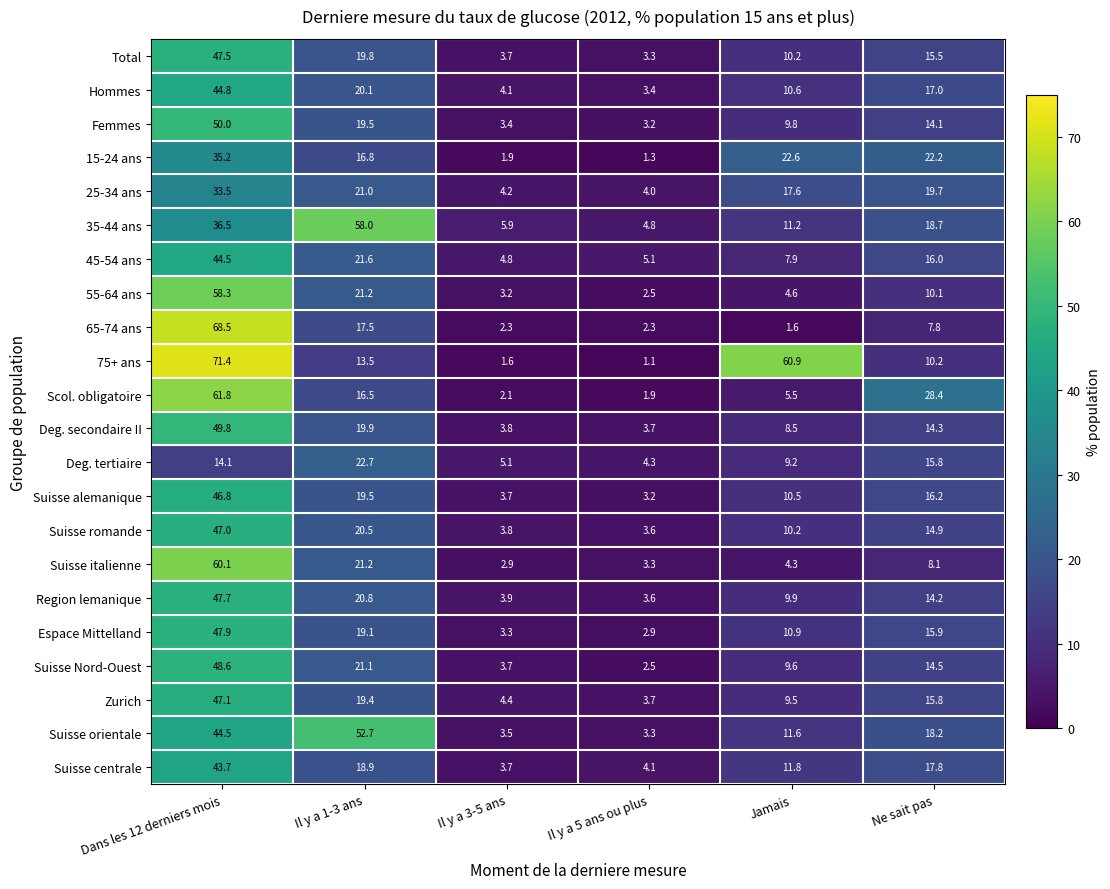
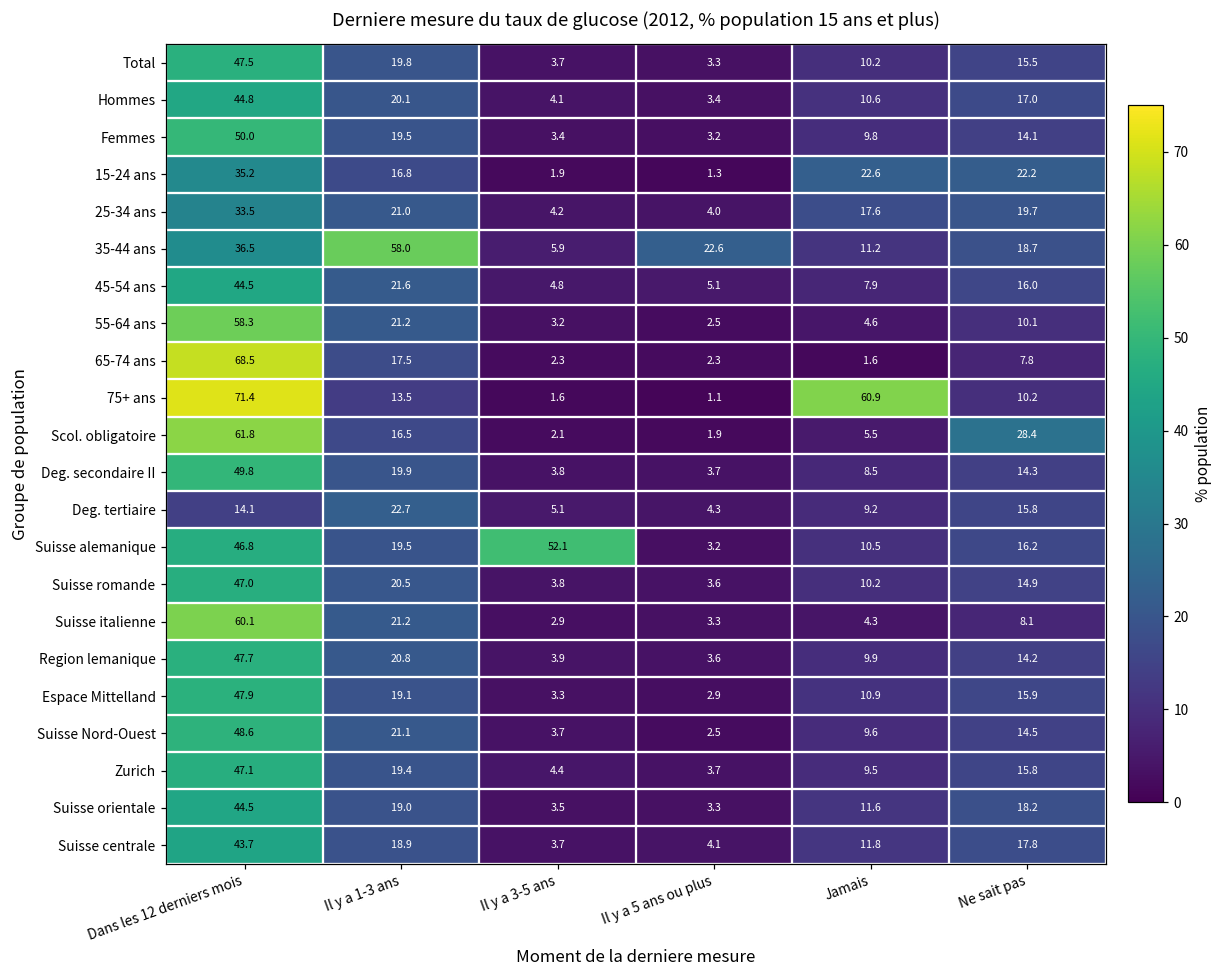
  {
    "Total": {
      "Dans les 12 derniers mois": 47.5,
      "Il y a 1-3 ans": 19.8,
      "Il y a 3-5 ans": 3.7,
      "Il y a 5 ans ou plus": 3.3,
      "Jamais": 10.2,
      "Ne sait pas": 15.5
    },
    "Hommes": {
      "Dans les 12 derniers mois": 44.8,
      "Il y a 1-3 ans": 20.1,
      "Il y a 3-5 ans": 4.1,
      "Il y a 5 ans ou plus": 3.4,
      "Jamais": 10.6,
      "Ne sait pas": 17.0
    },
    "Femmes": {
      "Dans les 12 derniers mois": 50.0,
      "Il y a 1-3 ans": 19.5,
      "Il y a 3-5 ans": 3.4,
      "Il y a 5 ans ou plus": 3.2,
      "Jamais": 9.8,
      "Ne sait pas": 14.1
    },
    "15-24 ans": {
      "Dans les 12 derniers mois": 35.2,
      "Il y a 1-3 ans": 16.8,
      "Il y a 3-5 ans": 1.9,
      "Il y a 5 ans ou plus": 1.3,
      "Jamais": 22.6,
      "Ne sait pas": 22.2
    },
    "25-34 ans": {
      "Dans les 12 derniers mois": 33.5,
      "Il y a 1-3 ans": 21.0,
      "Il y a 3-5 ans": 4.2,
      "Il y a 5 ans ou plus": 4.0,
      "Jamais": 17.6,
      "Ne sait pas": 19.7
    },
    "35-44 ans": {
      "Dans les 12 derniers mois": 36.5,
      "Il y a 1-3 ans": 58.0,
      "Il y a 3-5 ans": 5.9,
-     "Il y a 5 ans ou plus": 4.8,
+     "Il y a 5 ans ou plus": 22.6,
      "Jamais": 11.2,
      "Ne sait pas": 18.7
    },
    "45-54 ans": {
      "Dans les 12 derniers mois": 44.5,
      "Il y a 1-3 ans": 21.6,
      "Il y a 3-5 ans": 4.8,
      "Il y a 5 ans ou plus": 5.1,
      "Jamais": 7.9,
      "Ne sait pas": 16.0
    },
    "55-64 ans": {
      "Dans les 12 derniers mois": 58.3,
      "Il y a 1-3 ans": 21.2,
      "Il y a 3-5 ans": 3.2,
      "Il y a 5 ans ou plus": 2.5,
      "Jamais": 4.6,
      "Ne sait pas": 10.1
    },
    "65-74 ans": {
      "Dans les 12 derniers mois": 68.5,
      "Il y a 1-3 ans": 17.5,
      "Il y a 3-5 ans": 2.3,
      "Il y a 5 ans ou plus": 2.3,
      "Jamais": 1.6,
      "Ne sait pas": 7.8
    },
    "75+ ans": {
      "Dans les 12 derniers mois": 71.4,
      "Il y a 1-3 ans": 13.5,
      "Il y a 3-5 ans": 1.6,
      "Il y a 5 ans ou plus": 1.1,
      "Jamais": 60.9,
      "Ne sait pas": 10.2
    },
    "Scol. obligatoire": {
      "Dans les 12 derniers mois": 61.8,
      "Il y a 1-3 ans": 16.5,
      "Il y a 3-5 ans": 2.1,
      "Il y a 5 ans ou plus": 1.9,
      "Jamais": 5.5,
      "Ne sait pas": 28.4
    },
    "Deg. secondaire II": {
      "Dans les 12 derniers mois": 49.8,
      "Il y a 1-3 ans": 19.9,
      "Il y a 3-5 ans": 3.8,
      "Il y a 5 ans ou plus": 3.7,
      "Jamais": 8.5,
      "Ne sait pas": 14.3
    },
    "Deg. tertiaire": {
      "Dans les 12 derniers mois": 14.1,
      "Il y a 1-3 ans": 22.7,
      "Il y a 3-5 ans": 5.1,
      "Il y a 5 ans ou plus": 4.3,
      "Jamais": 9.2,
      "Ne sait pas": 15.8
    },
    "Suisse alemanique": {
      "Dans les 12 derniers mois": 46.8,
      "Il y a 1-3 ans": 19.5,
-     "Il y a 3-5 ans": 3.7,
+     "Il y a 3-5 ans": 52.1,
      "Il y a 5 ans ou plus": 3.2,
      "Jamais": 10.5,
      "Ne sait pas": 16.2
    },
    "Suisse romande": {
      "Dans les 12 derniers mois": 47.0,
      "Il y a 1-3 ans": 20.5,
      "Il y a 3-5 ans": 3.8,
      "Il y a 5 ans ou plus": 3.6,
      "Jamais": 10.2,
      "Ne sait pas": 14.9
    },
    "Suisse italienne": {
      "Dans les 12 derniers mois": 60.1,
      "Il y a 1-3 ans": 21.2,
      "Il y a 3-5 ans": 2.9,
      "Il y a 5 ans ou plus": 3.3,
      "Jamais": 4.3,
      "Ne sait pas": 8.1
    },
    "Region lemanique": {
      "Dans les 12 derniers mois": 47.7,
      "Il y a 1-3 ans": 20.8,
      "Il y a 3-5 ans": 3.9,
      "Il y a 5 ans ou plus": 3.6,
      "Jamais": 9.9,
      "Ne sait pas": 14.2
    },
    "Espace Mittelland": {
      "Dans les 12 derniers mois": 47.9,
      "Il y a 1-3 ans": 19.1,
      "Il y a 3-5 ans": 3.3,
      "Il y a 5 ans ou plus": 2.9,
      "Jamais": 10.9,
      "Ne sait pas": 15.9
    },
    "Suisse Nord-Ouest": {
      "Dans les 12 derniers mois": 48.6,
      "Il y a 1-3 ans": 21.1,
      "Il y a 3-5 ans": 3.7,
      "Il y a 5 ans ou plus": 2.5,
      "Jamais": 9.6,
      "Ne sait pas": 14.5
    },
    "Zurich": {
      "Dans les 12 derniers mois": 47.1,
      "Il y a 1-3 ans": 19.4,
      "Il y a 3-5 ans": 4.4,
      "Il y a 5 ans ou plus": 3.7,
      "Jamais": 9.5,
      "Ne sait pas": 15.8
    },
    "Suisse orientale": {
      "Dans les 12 derniers mois": 44.5,
-     "Il y a 1-3 ans": 52.7,
+     "Il y a 1-3 ans": 19.0,
      "Il y a 3-5 ans": 3.5,
      "Il y a 5 ans ou plus": 3.3,
      "Jamais": 11.6,
      "Ne sait pas": 18.2
    },
    "Suisse centrale": {
      "Dans les 12 derniers mois": 43.7,
      "Il y a 1-3 ans": 18.9,
      "Il y a 3-5 ans": 3.7,
      "Il y a 5 ans ou plus": 4.1,
      "Jamais": 11.8,
      "Ne sait pas": 17.8
    }
  }
